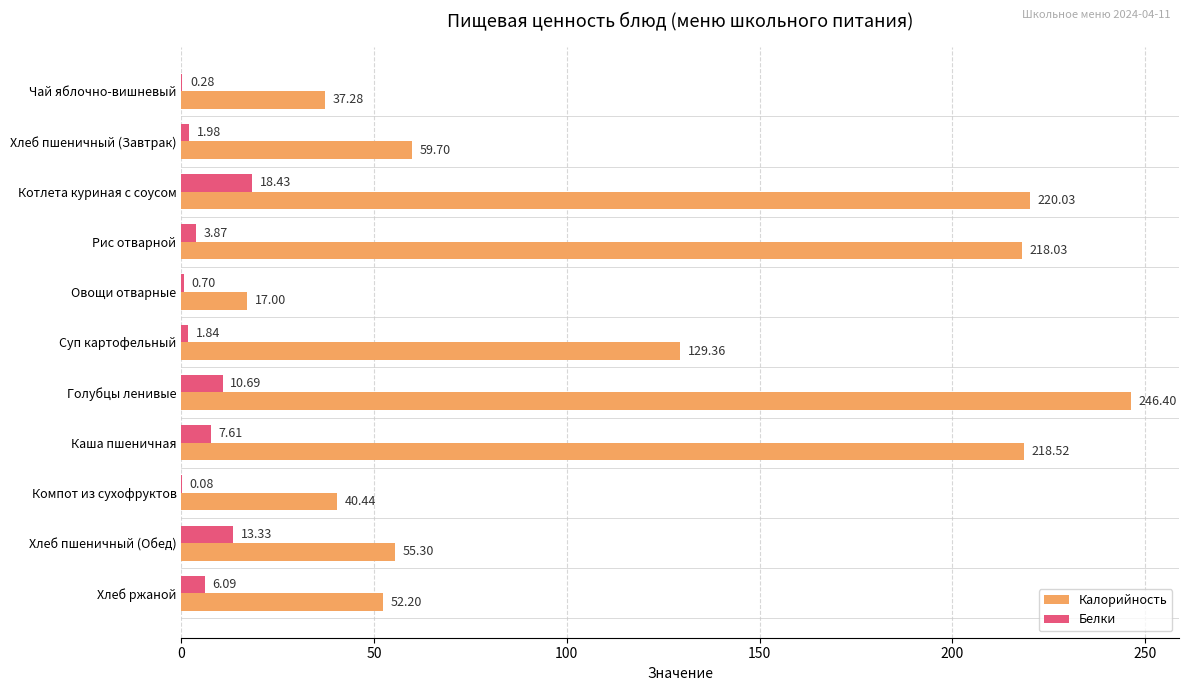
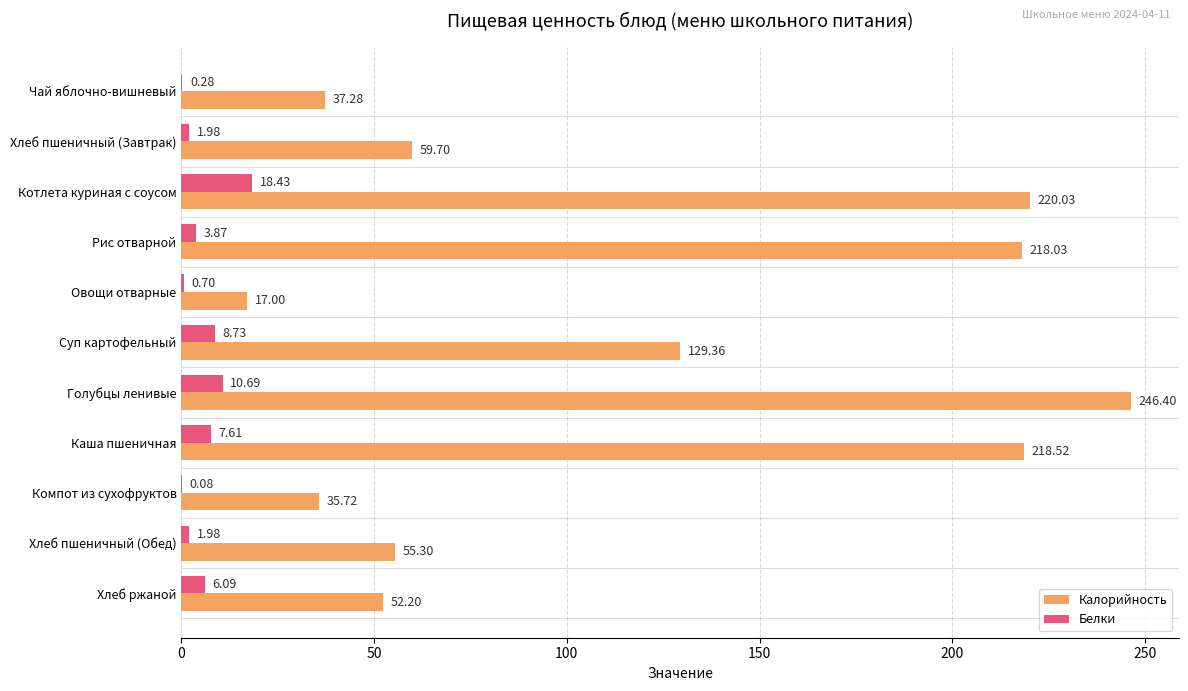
  {
    "Калорийность": {
      "Чай яблочно-вишневый": 37.28,
      "Хлеб пшеничный (Завтрак)": 59.70,
      "Котлета куриная с соусом": 220.03,
      "Рис отварной": 218.03,
      "Овощи отварные": 17.00,
      "Суп картофельный": 129.36,
      "Голубцы ленивые": 246.40,
      "Каша пшеничная": 218.52,
-     "Компот из сухофруктов": 40.44,
+     "Компот из сухофруктов": 35.72,
      "Хлеб пшеничный (Обед)": 55.30,
      "Хлеб ржаной": 52.20
    },
    "Белки": {
      "Чай яблочно-вишневый": 0.28,
      "Хлеб пшеничный (Завтрак)": 1.98,
      "Котлета куриная с соусом": 18.43,
      "Рис отварной": 3.87,
      "Овощи отварные": 0.70,
-     "Суп картофельный": 1.84,
+     "Суп картофельный": 8.73,
      "Голубцы ленивые": 10.69,
      "Каша пшеничная": 7.61,
      "Компот из сухофруктов": 0.08,
-     "Хлеб пшеничный (Обед)": 13.33,
+     "Хлеб пшеничный (Обед)": 1.98,
      "Хлеб ржаной": 6.09
    }
  }
